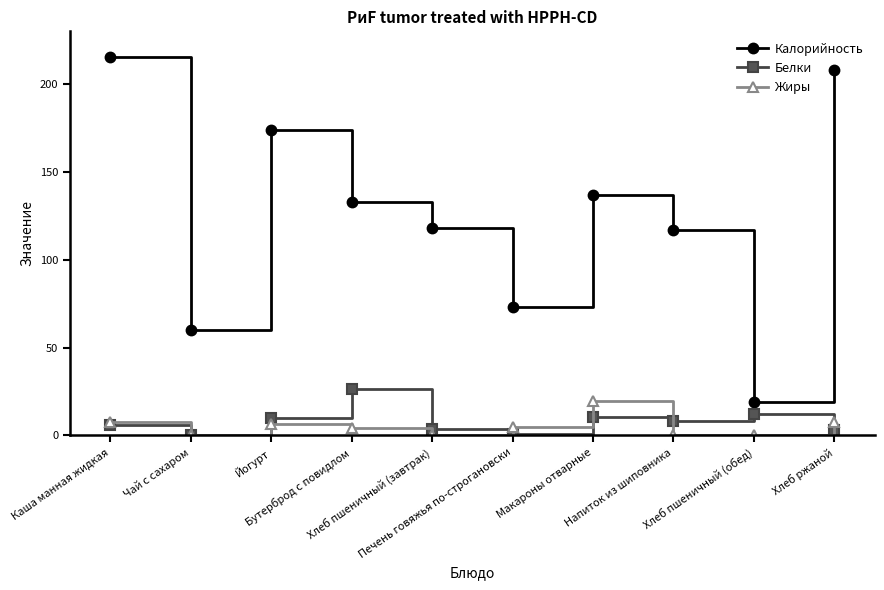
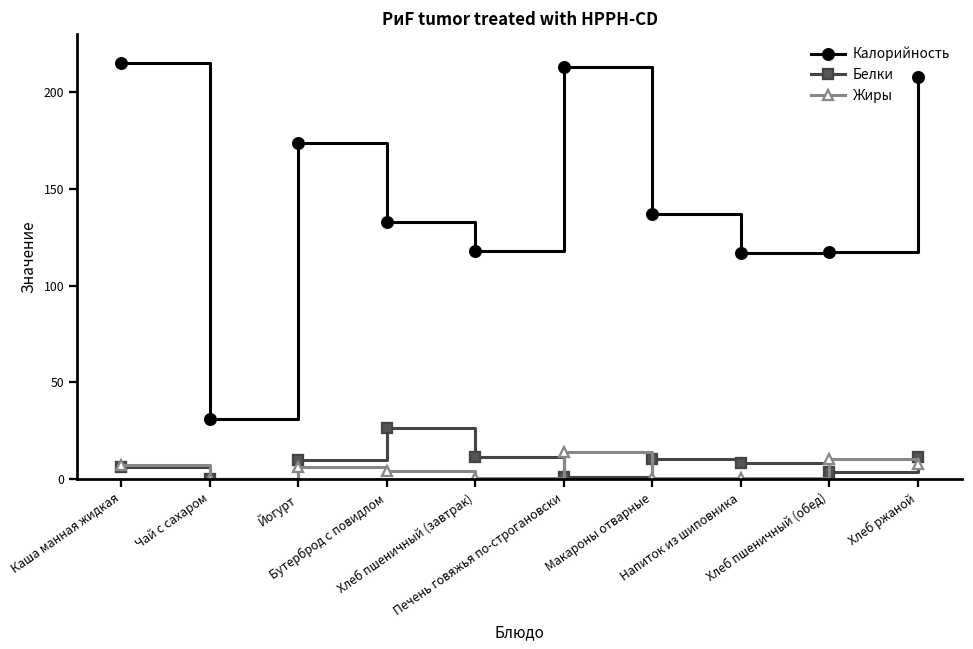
  {
    "Калорийность": {
      "Каша манная жидкая": 215,
-     "Чай с сахаром": 60,
+     "Чай с сахаром": 31,
      "Йогурт": 174,
      "Бутерброд с повидлом": 133,
      "Хлеб пшеничный (завтрак)": 118,
-     "Печень говяжья по-строгановски": 73,
+     "Печень говяжья по-строгановски": 213,
      "Макароны отварные": 137,
      "Напиток из шиповника": 117,
-     "Хлеб пшеничный (обед)": 19,
+     "Хлеб пшеничный (обед)": 118,
      "Хлеб ржаной": 208
    },
    "Белки": {
      "Йогурт": 10,
      "Бутерброд с повидлом": 27,
-     "Хлеб пшеничный (завтрак)": 4,
+     "Хлеб пшеничный (завтрак)": 11,
      "Печень говяжья по-строгановски": 1,
      "Макароны отварные": 11,
      "Напиток из шиповника": 8,
-     "Хлеб пшеничный (обед)": 12,
-     "Хлеб ржаной": 3
+     "Хлеб пшеничный (обед)": 4,
+     "Хлеб ржаной": 11
    },
    "Жиры": {
      "Йогурт": 6,
      "Бутерброд с повидлом": 4,
      "Хлеб пшеничный (завтрак)": 0,
-     "Печень говяжья по-строгановски": 5,
-     "Макароны отварные": 20,
+     "Печень говяжья по-строгановски": 14,
+     "Макароны отварные": 1,
      "Напиток из шиповника": 0,
-     "Хлеб пшеничный (обед)": 0,
+     "Хлеб пшеничный (обед)": 10,
      "Хлеб ржаной": 8
    }
  }
